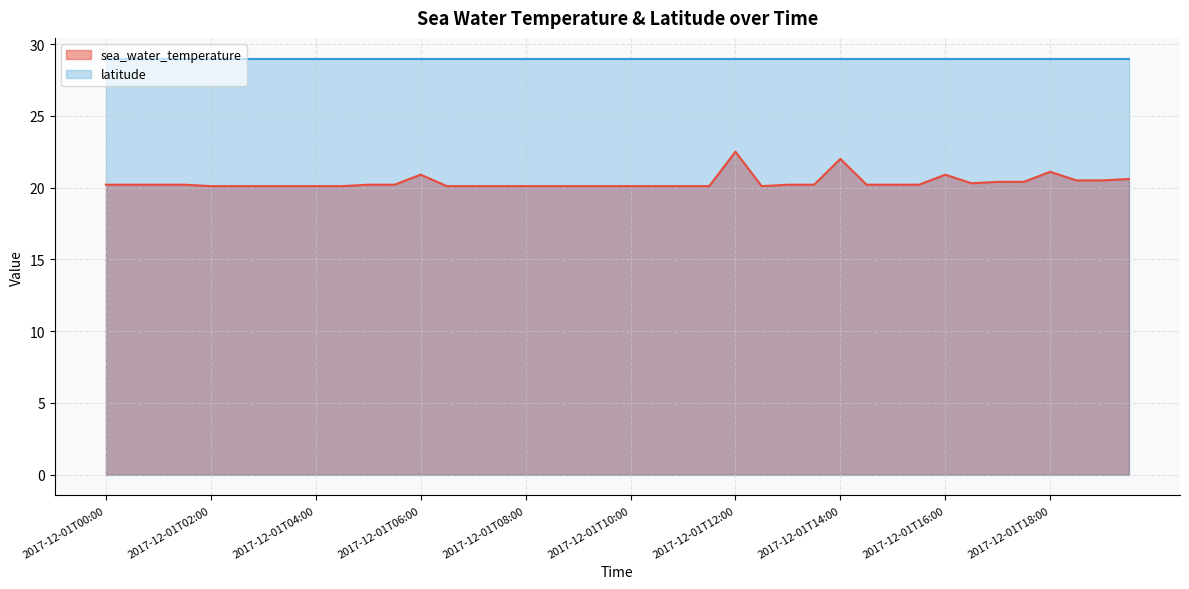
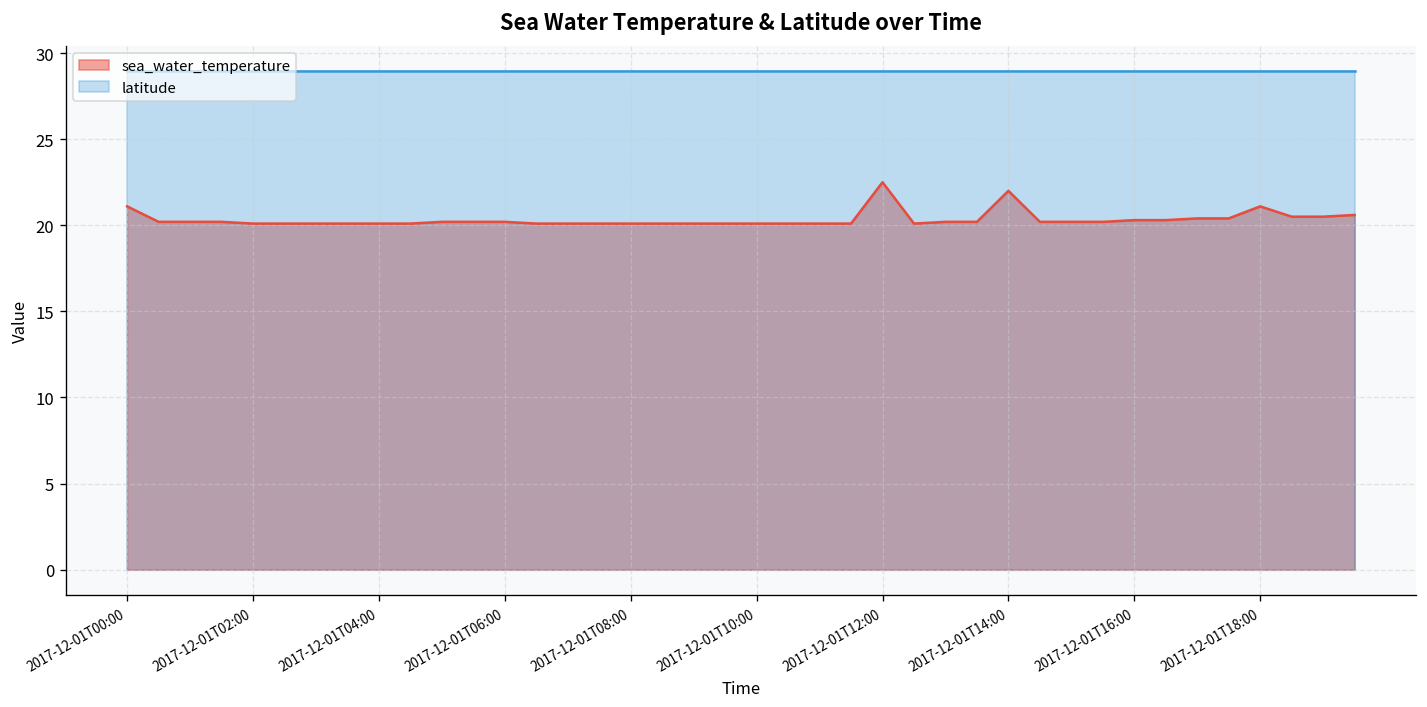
  {
    "sea_water_temperature": {
-     "2017-12-01T00:00": 20.2,
+     "2017-12-01T00:00": 21.1,
      "2017-12-01T02:00": 20.1,
      "2017-12-01T04:00": 20.1,
-     "2017-12-01T06:00": 20.9,
+     "2017-12-01T06:00": 20.2,
      "2017-12-01T08:00": 20.1,
      "2017-12-01T10:00": 20.1,
      "2017-12-01T12:00": 22.5,
      "2017-12-01T14:00": 22.0,
-     "2017-12-01T16:00": 20.9,
+     "2017-12-01T16:00": 20.3,
      "2017-12-01T18:00": 21.1
    },
    "latitude": {
      "2017-12-01T04:00": 29.0,
      "2017-12-01T06:00": 29.0,
      "2017-12-01T08:00": 29.0,
      "2017-12-01T10:00": 29.0,
      "2017-12-01T12:00": 29.0,
      "2017-12-01T14:00": 29.0,
      "2017-12-01T16:00": 29.0,
      "2017-12-01T18:00": 29.0
    }
  }
